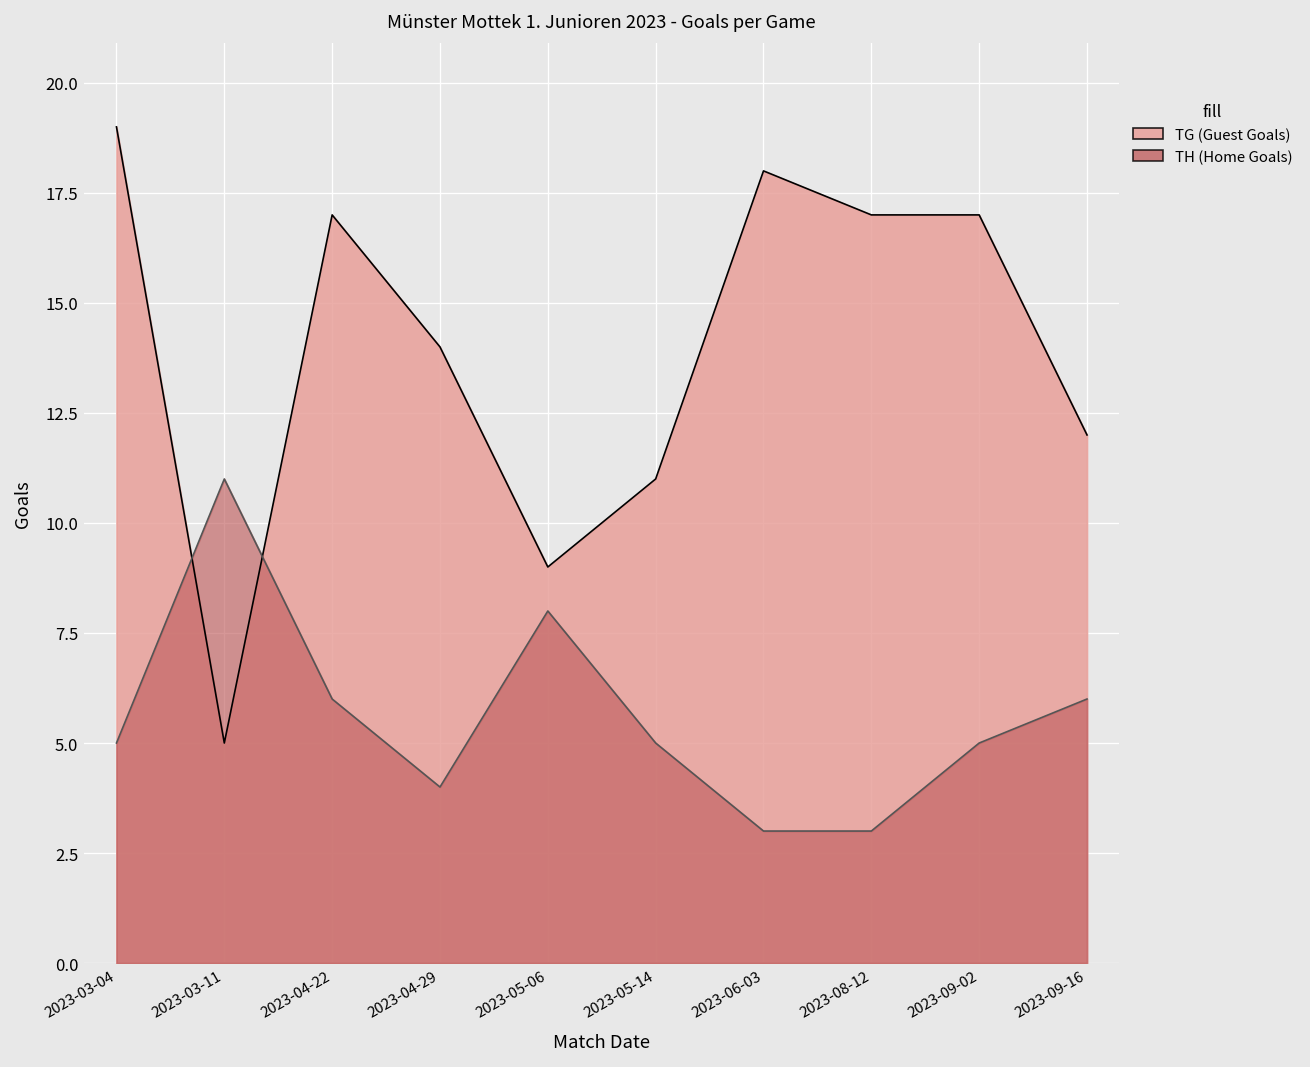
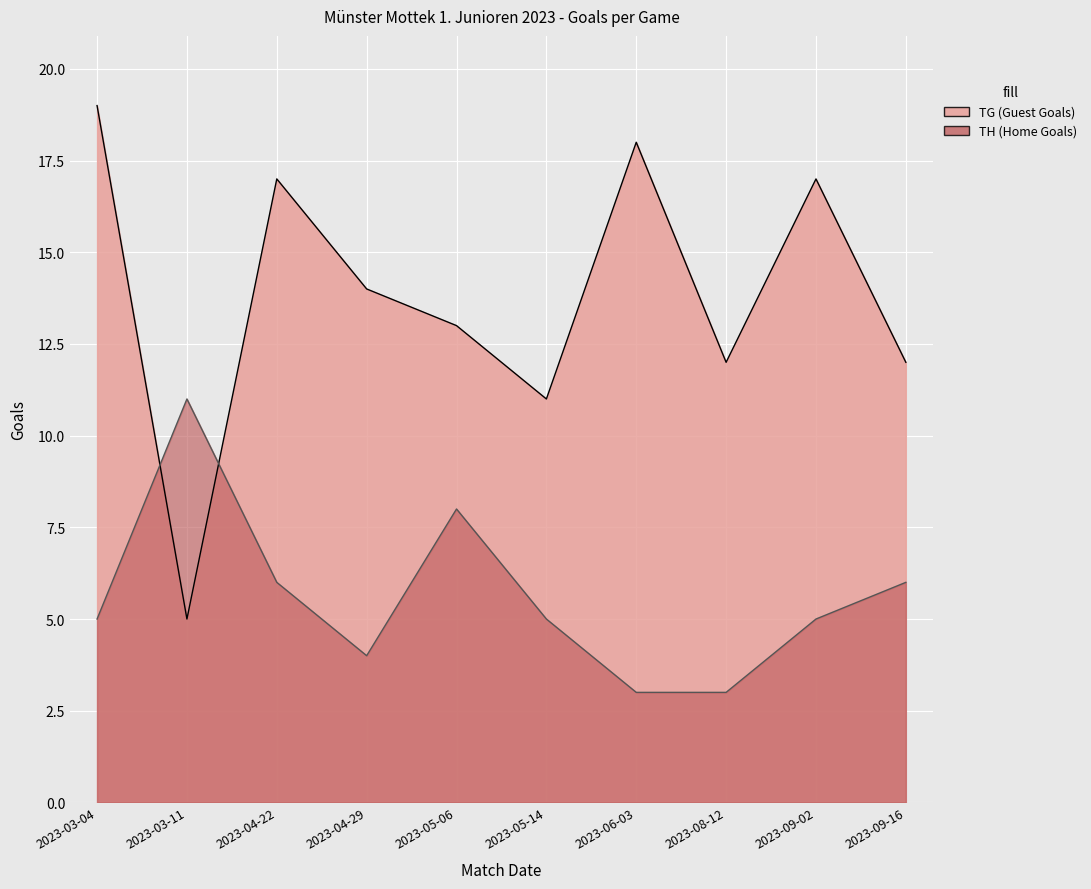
  {
    "TG (Guest Goals)": {
      "2023-03-04": 19,
      "2023-03-11": 5,
      "2023-04-22": 17,
      "2023-04-29": 14,
-     "2023-05-06": 9,
+     "2023-05-06": 13,
      "2023-05-14": 11,
      "2023-06-03": 18,
-     "2023-08-12": 17,
+     "2023-08-12": 12,
      "2023-09-02": 17,
      "2023-09-16": 12
    },
    "TH (Home Goals)": {
      "2023-03-04": 5,
      "2023-03-11": 11,
      "2023-04-22": 6,
      "2023-04-29": 4,
      "2023-05-06": 8,
      "2023-05-14": 5,
      "2023-06-03": 3,
      "2023-08-12": 3,
      "2023-09-02": 5,
      "2023-09-16": 6
    }
  }
